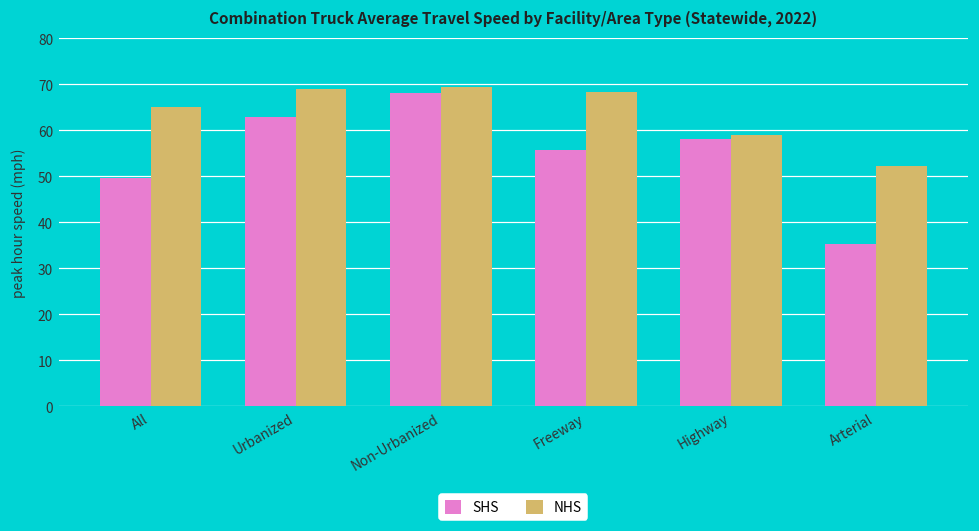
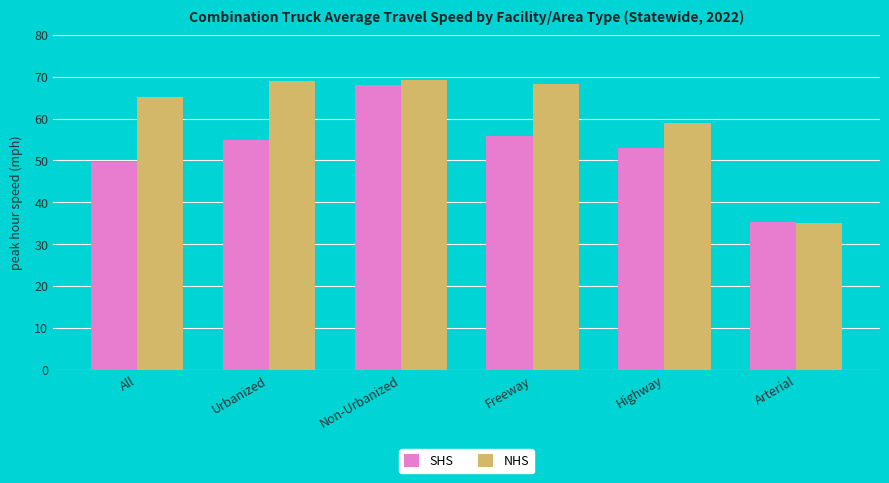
  {
    "SHS": {
      "All": 50,
-     "Urbanized": 63,
+     "Urbanized": 55,
      "Non-Urbanized": 68,
      "Freeway": 56,
-     "Highway": 58,
+     "Highway": 53,
      "Arterial": 35
    },
    "NHS": {
      "All": 65,
      "Urbanized": 69,
      "Non-Urbanized": 69,
      "Freeway": 68,
      "Highway": 59,
-     "Arterial": 52
+     "Arterial": 35
    }
  }
